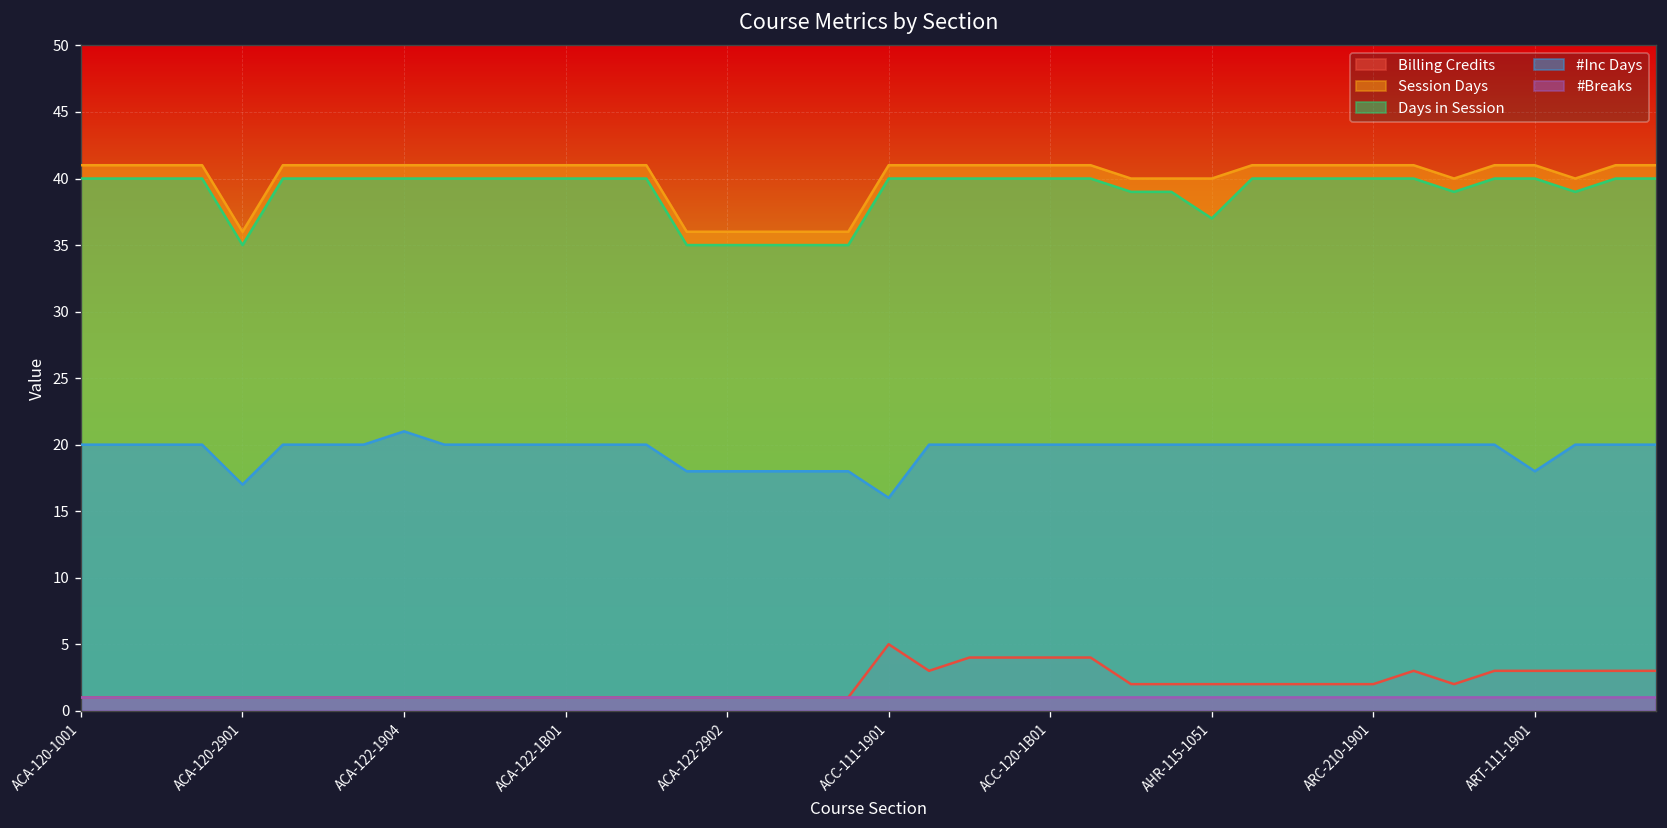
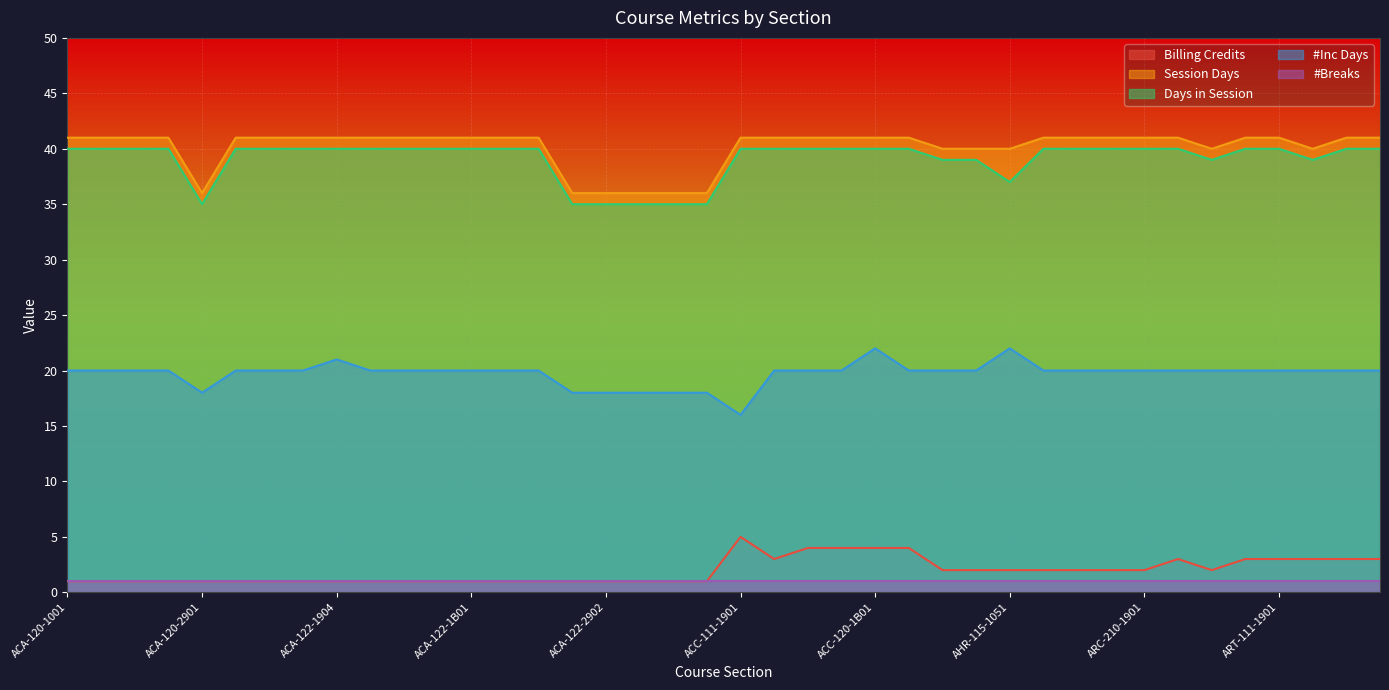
  {
    "Billing Credits": {
      "ACC-111-1901": 5,
      "ACC-120-1B01": 4,
      "AHR-115-1051": 2,
      "ARC-210-1901": 2,
      "ART-111-1901": 3
    },
    "Session Days": {
      "ACA-120-1001": 41,
      "ACA-120-2901": 36,
      "ACA-122-1904": 41,
      "ACA-122-1B01": 41,
      "ACA-122-2902": 36,
      "ACC-111-1901": 41,
      "ACC-120-1B01": 41,
      "AHR-115-1051": 40,
      "ARC-210-1901": 41,
      "ART-111-1901": 41
    },
    "Days in Session": {
      "ACA-120-1001": 40,
      "ACA-120-2901": 35,
      "ACA-122-1904": 40,
      "ACA-122-1B01": 40,
      "ACA-122-2902": 35,
      "ACC-111-1901": 40,
      "ACC-120-1B01": 40,
      "AHR-115-1051": 37,
      "ARC-210-1901": 40,
      "ART-111-1901": 40
    },
    "#Inc Days": {
      "ACA-120-1001": 20,
-     "ACA-120-2901": 17,
+     "ACA-120-2901": 18,
      "ACA-122-1904": 21,
      "ACA-122-1B01": 20,
      "ACA-122-2902": 18,
      "ACC-111-1901": 16,
-     "ACC-120-1B01": 20,
-     "AHR-115-1051": 20,
+     "ACC-120-1B01": 22,
+     "AHR-115-1051": 22,
      "ARC-210-1901": 20,
-     "ART-111-1901": 18
+     "ART-111-1901": 20
    },
    "#Breaks": {
      "ACC-111-1901": 1,
      "ACC-120-1B01": 1,
      "AHR-115-1051": 1,
      "ARC-210-1901": 1,
      "ART-111-1901": 1
    }
  }
